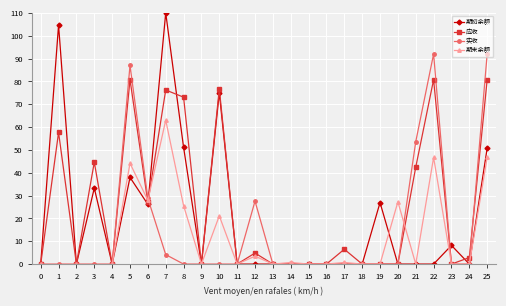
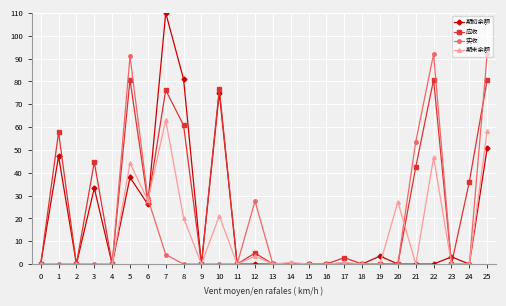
  {
    "期初余额": {
-     "1": 105,
+     "1": 47,
      "3": 33,
      "5": 38,
      "7": 110,
-     "8": 51,
+     "8": 81,
      "10": 75,
      "12": 0,
-     "19": 27,
+     "19": 4,
      "22": 0,
-     "23": 8,
+     "23": 3,
      "25": 51
    },
    "应收": {
      "1": 58,
      "3": 45,
      "5": 81,
      "7": 76,
-     "8": 73,
+     "8": 61,
      "10": 77,
      "12": 5,
-     "17": 6,
+     "17": 3,
      "21": 42,
      "22": 81,
-     "24": 3,
+     "24": 36,
      "25": 81
    },
    "实收": {
      "1": 0,
      "3": 0,
-     "5": 87,
+     "5": 91,
      "7": 4,
      "8": 0,
      "10": 0,
      "12": 28,
      "21": 54,
      "22": 92
    },
    "期末余额": {
      "5": 44,
      "7": 63,
-     "8": 26,
+     "8": 20,
      "10": 21,
      "12": 3,
      "20": 27,
      "22": 47,
-     "25": 47
+     "25": 58
    }
  }
